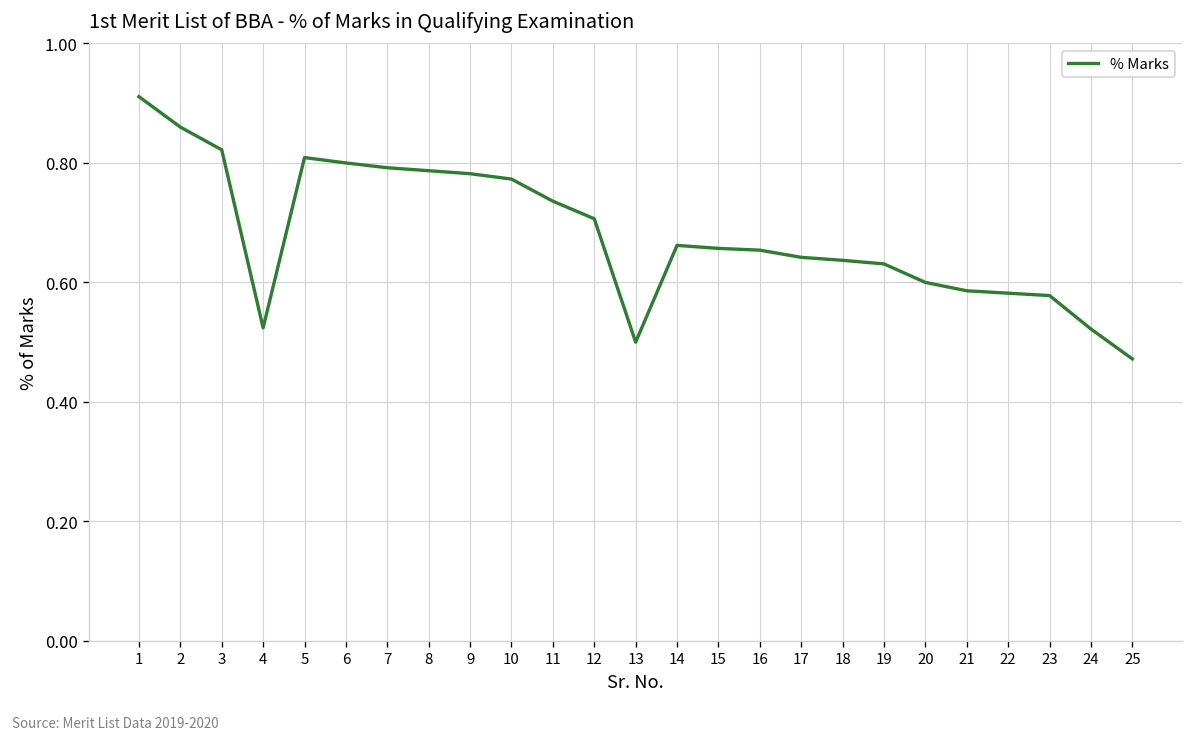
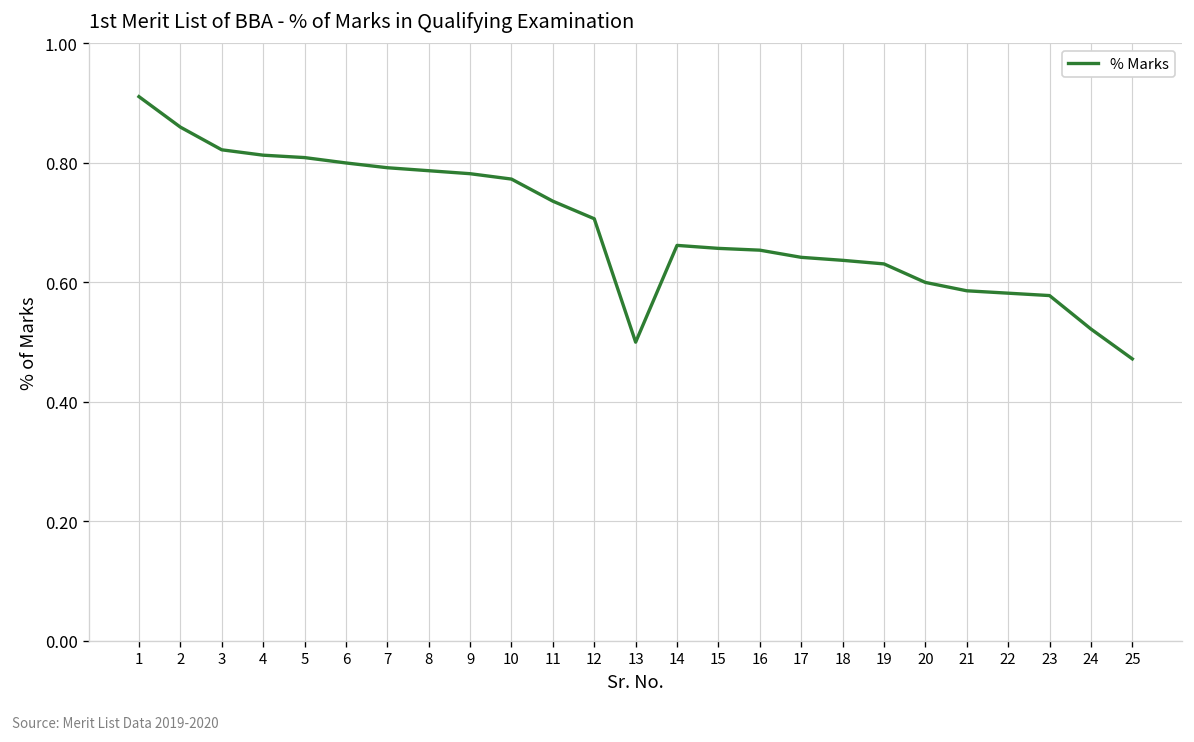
  {
    "1": 0.91,
    "2": 0.86,
    "3": 0.82,
-   "4": 0.52,
+   "4": 0.81,
    "5": 0.81,
    "6": 0.80,
    "7": 0.79,
    "8": 0.79,
    "9": 0.78,
    "10": 0.77,
    "11": 0.74,
    "12": 0.71,
    "13": 0.50,
    "14": 0.66,
    "15": 0.66,
    "16": 0.65,
    "17": 0.64,
    "18": 0.64,
    "19": 0.63,
    "20": 0.60,
    "21": 0.59,
    "22": 0.58,
    "23": 0.58,
    "24": 0.52,
    "25": 0.47
  }
